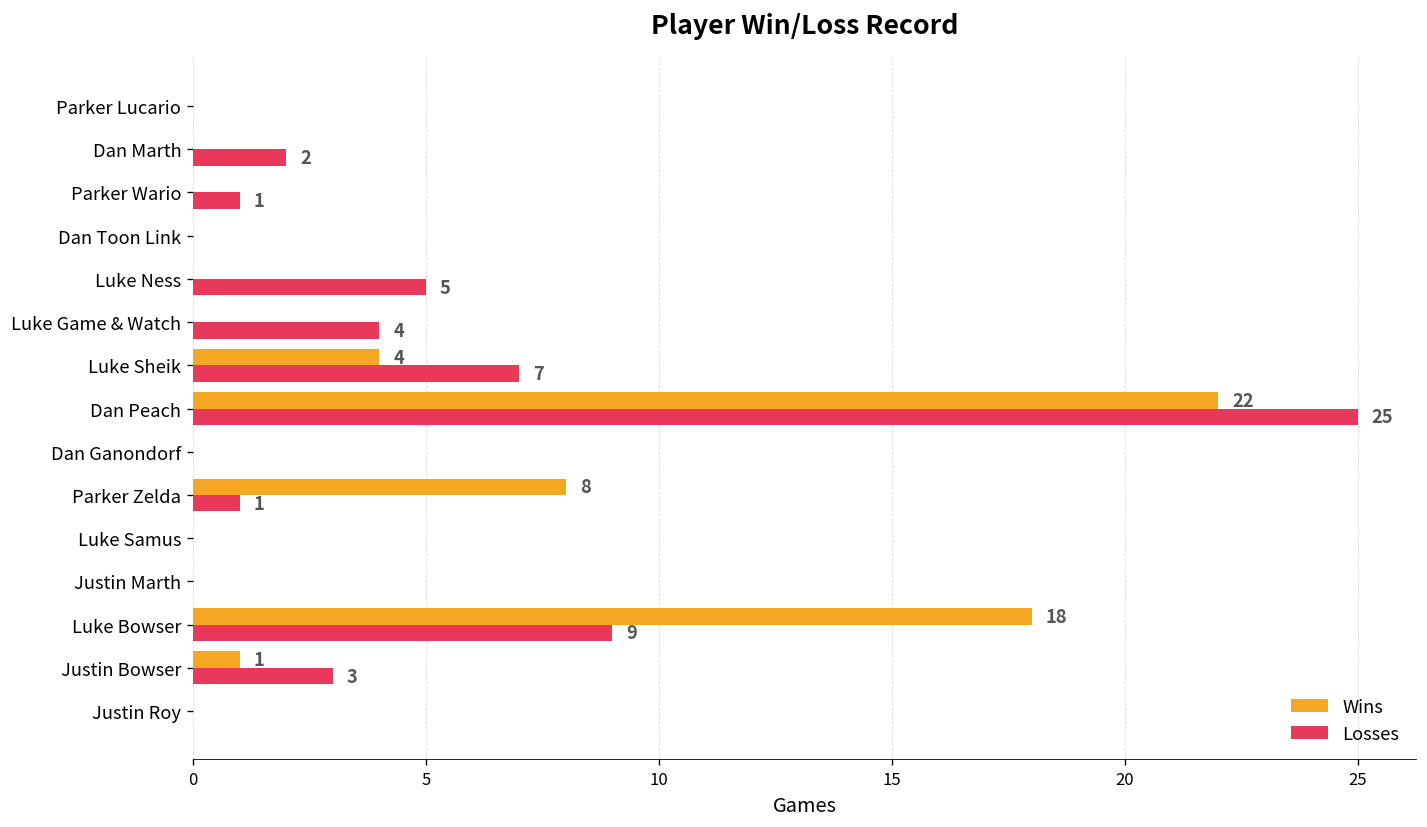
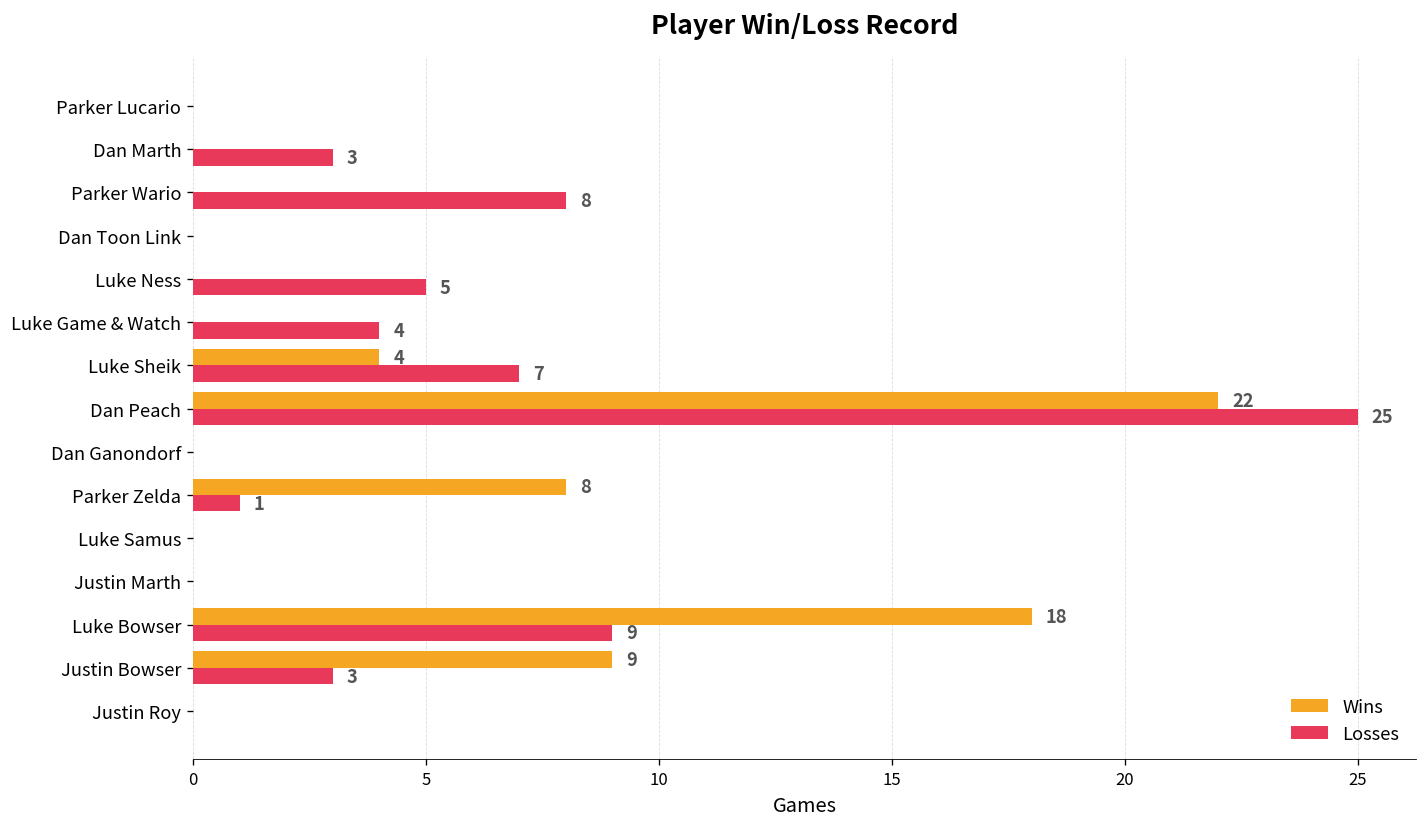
  {
    "Wins": {
      "Luke Sheik": 4,
      "Dan Peach": 22,
      "Parker Zelda": 8,
      "Luke Bowser": 18,
-     "Justin Bowser": 1
+     "Justin Bowser": 9
    },
    "Losses": {
-     "Dan Marth": 2,
-     "Parker Wario": 1,
+     "Dan Marth": 3,
+     "Parker Wario": 8,
      "Luke Ness": 5,
      "Luke Game & Watch": 4,
      "Luke Sheik": 7,
      "Dan Peach": 25,
      "Parker Zelda": 1,
      "Luke Bowser": 9,
      "Justin Bowser": 3
    }
  }
